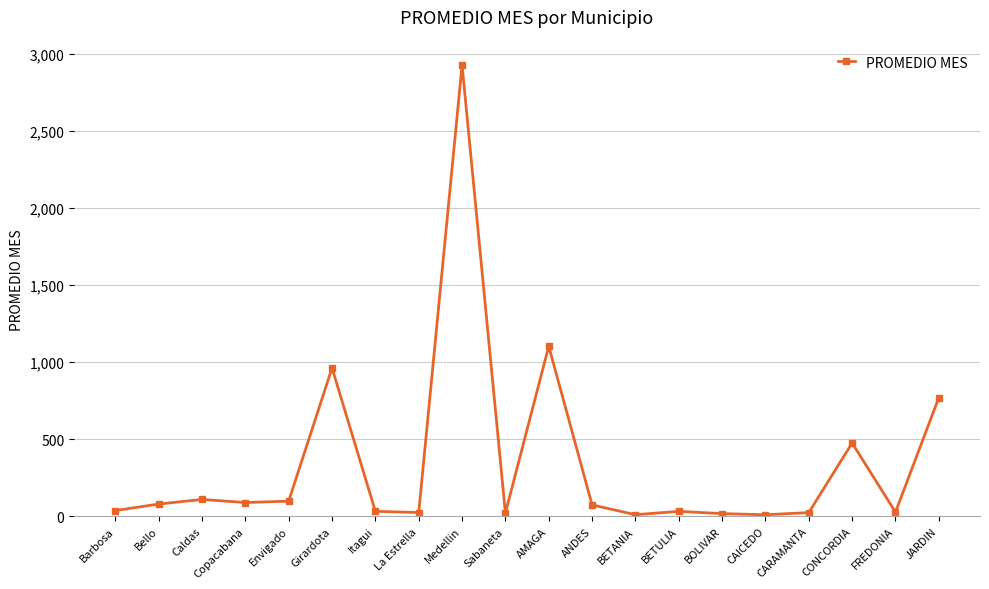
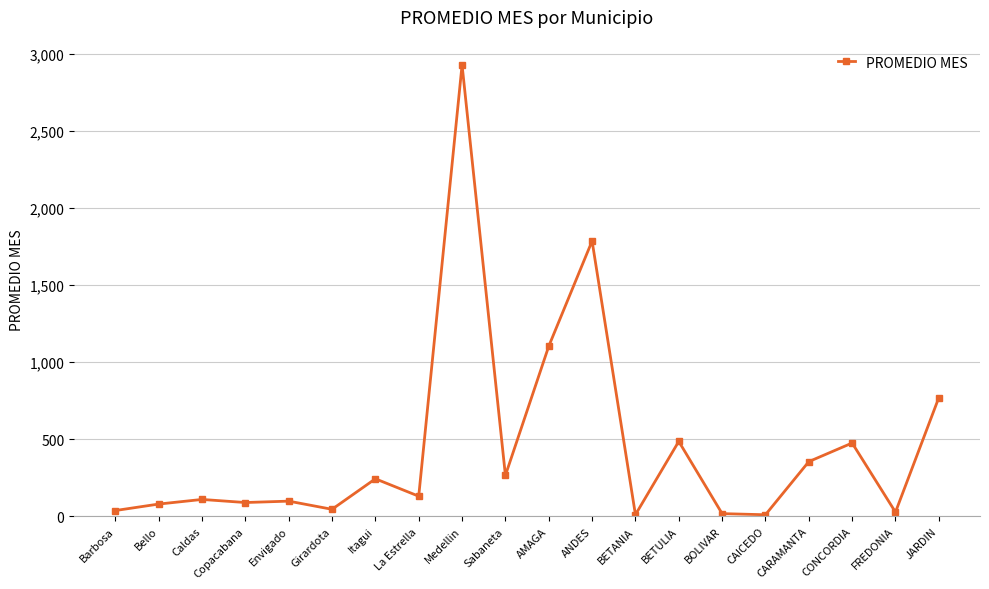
  {
    "Barbosa": "40",
    "Bello": "80",
    "Caldas": "110",
    "Copacabana": "90",
    "Envigado": "100",
-   "Girardota": "960",
-   "Itagui": "30",
-   "La Estrella": "20",
+   "Girardota": "50",
+   "Itagui": "240",
+   "La Estrella": "130",
    "Medellin": "2,930",
-   "Sabaneta": "20",
+   "Sabaneta": "270",
    "AMAGA": "1,100",
-   "ANDES": "70",
+   "ANDES": "1,790",
    "BETANIA": "10",
-   "BETULIA": "30",
+   "BETULIA": "490",
    "BOLIVAR": "20",
    "CAICEDO": "10",
-   "CARAMANTA": "20",
+   "CARAMANTA": "350",
    "CONCORDIA": "480",
    "FREDONIA": "30",
    "JARDIN": "770"
  }
